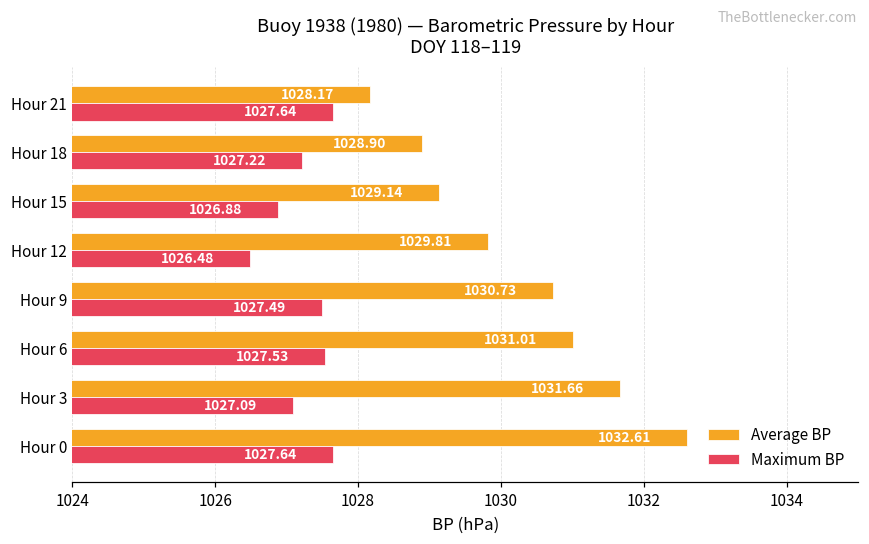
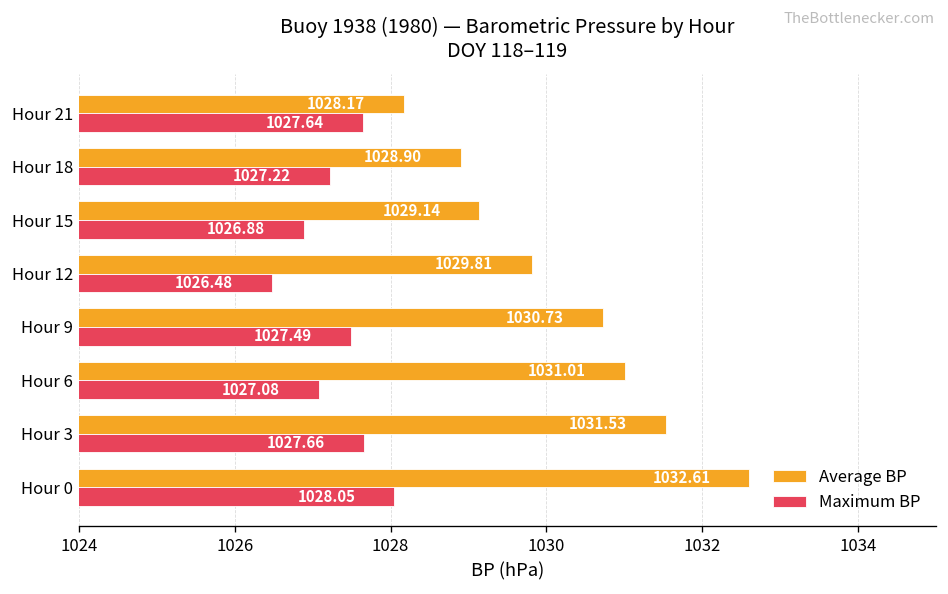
  {
    "Average BP": {
      "Hour 21": 1028.17,
      "Hour 18": 1028.90,
      "Hour 15": 1029.14,
      "Hour 12": 1029.81,
      "Hour 9": 1030.73,
      "Hour 6": 1031.01,
-     "Hour 3": 1031.66,
+     "Hour 3": 1031.53,
      "Hour 0": 1032.61
    },
    "Maximum BP": {
      "Hour 21": 1027.64,
      "Hour 18": 1027.22,
      "Hour 15": 1026.88,
      "Hour 12": 1026.48,
      "Hour 9": 1027.49,
-     "Hour 6": 1027.53,
-     "Hour 3": 1027.09,
-     "Hour 0": 1027.64
+     "Hour 6": 1027.08,
+     "Hour 3": 1027.66,
+     "Hour 0": 1028.05
    }
  }
